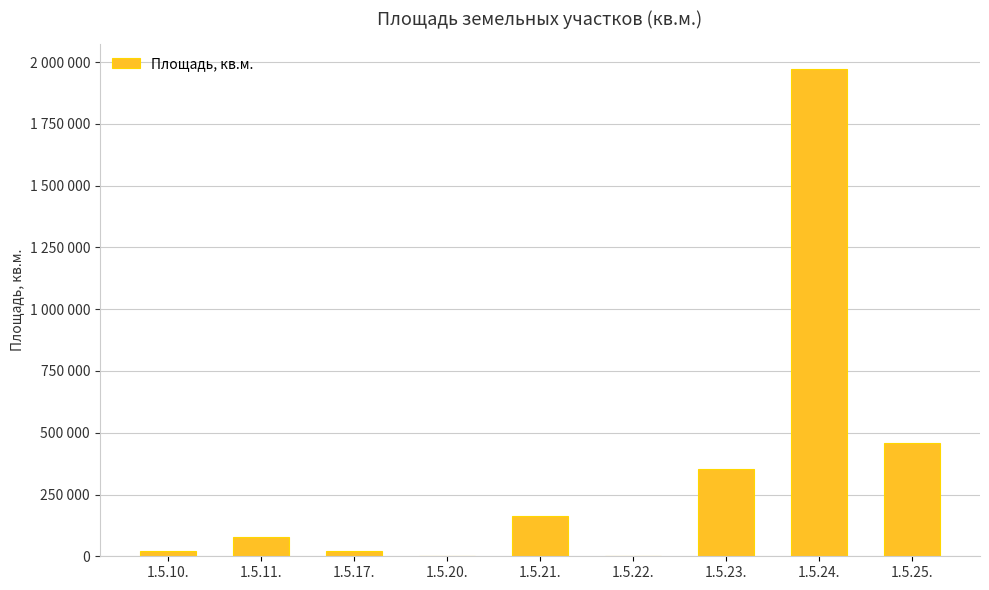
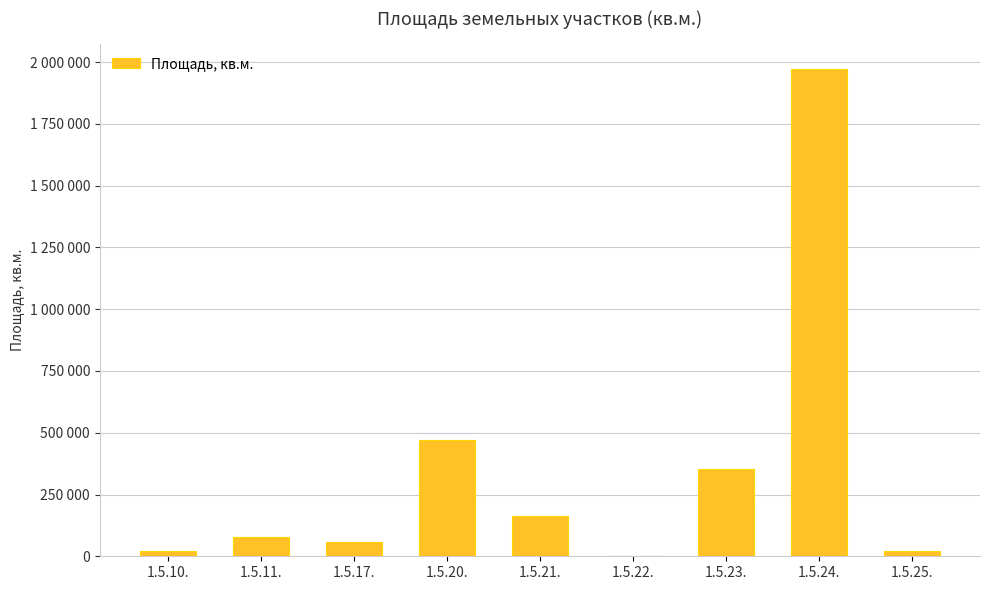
  {
    "1.5.10.": 20000,
    "1.5.11.": 80000,
-   "1.5.17.": 20000,
-   "1.5.20.": 0,
+   "1.5.17.": 60000,
+   "1.5.20.": 470000,
    "1.5.21.": 160000,
    "1.5.23.": 350000,
    "1.5.24.": 1970000,
-   "1.5.25.": 460000
+   "1.5.25.": 20000
  }
